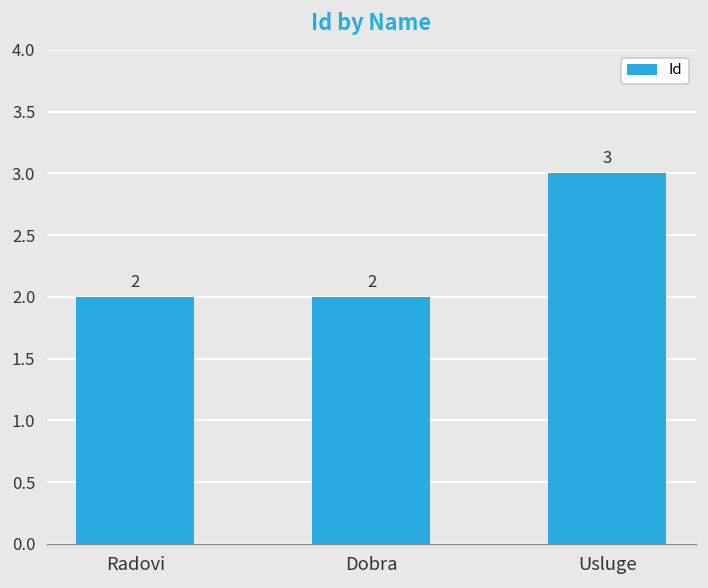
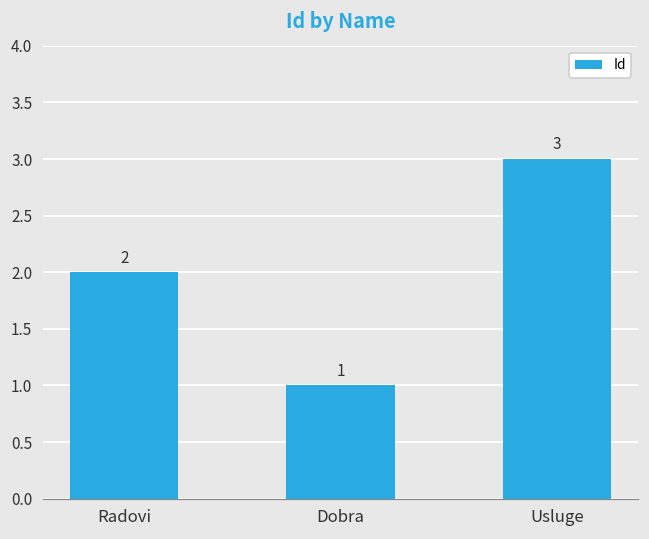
  {
    "Radovi": 2,
-   "Dobra": 2,
+   "Dobra": 1,
    "Usluge": 3
  }
